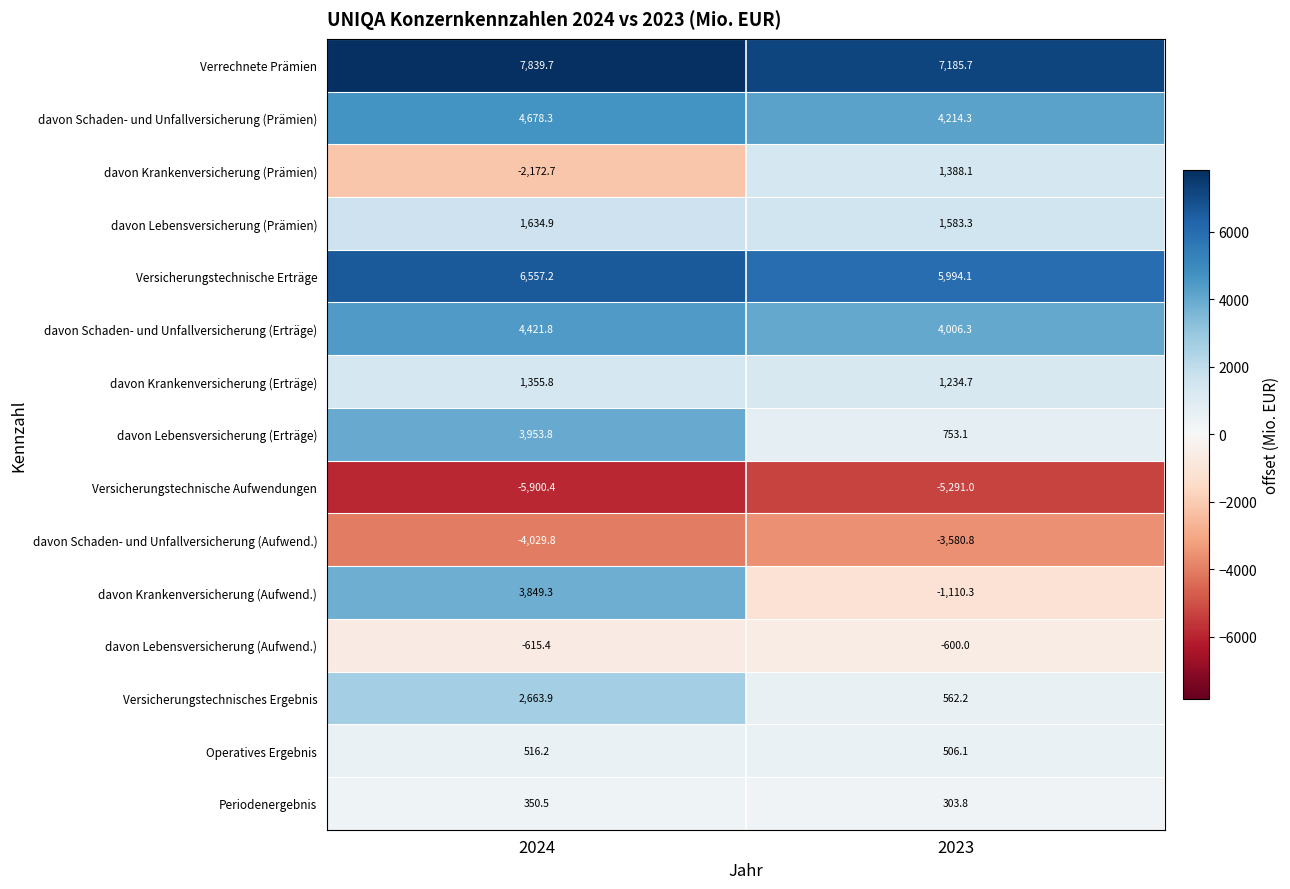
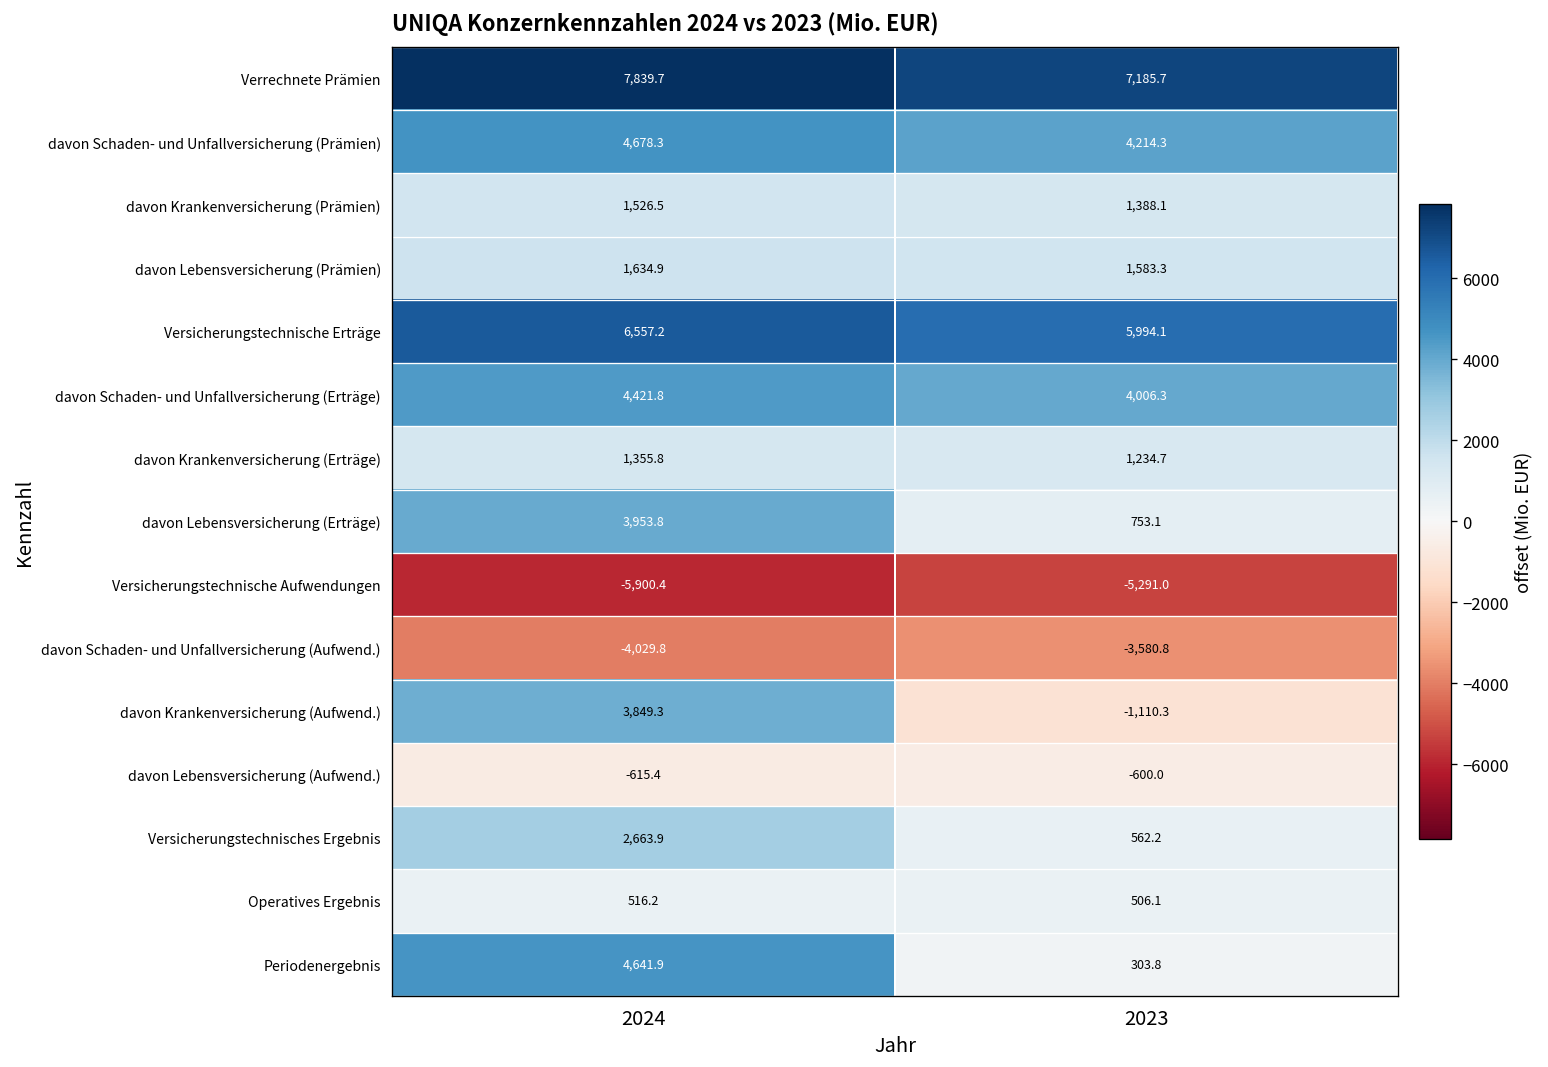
  {
    "Verrechnete Prämien": {
      "2024": "7,839.7",
      "2023": "7,185.7"
    },
    "davon Schaden- und Unfallversicherung (Prämien)": {
      "2024": "4,678.3",
      "2023": "4,214.3"
    },
    "davon Krankenversicherung (Prämien)": {
-     "2024": "-2,172.7",
+     "2024": "1,526.5",
      "2023": "1,388.1"
    },
    "davon Lebensversicherung (Prämien)": {
      "2024": "1,634.9",
      "2023": "1,583.3"
    },
    "Versicherungstechnische Erträge": {
      "2024": "6,557.2",
      "2023": "5,994.1"
    },
    "davon Schaden- und Unfallversicherung (Erträge)": {
      "2024": "4,421.8",
      "2023": "4,006.3"
    },
    "davon Krankenversicherung (Erträge)": {
      "2024": "1,355.8",
      "2023": "1,234.7"
    },
    "davon Lebensversicherung (Erträge)": {
      "2024": "3,953.8",
      "2023": "753.1"
    },
    "Versicherungstechnische Aufwendungen": {
      "2024": "-5,900.4",
      "2023": "-5,291.0"
    },
    "davon Schaden- und Unfallversicherung (Aufwend.)": {
      "2024": "-4,029.8",
      "2023": "-3,580.8"
    },
    "davon Krankenversicherung (Aufwend.)": {
      "2024": "3,849.3",
      "2023": "-1,110.3"
    },
    "davon Lebensversicherung (Aufwend.)": {
      "2024": "-615.4",
      "2023": "-600.0"
    },
    "Versicherungstechnisches Ergebnis": {
      "2024": "2,663.9",
      "2023": "562.2"
    },
    "Operatives Ergebnis": {
      "2024": "516.2",
      "2023": "506.1"
    },
    "Periodenergebnis": {
-     "2024": "350.5",
+     "2024": "4,641.9",
      "2023": "303.8"
    }
  }
